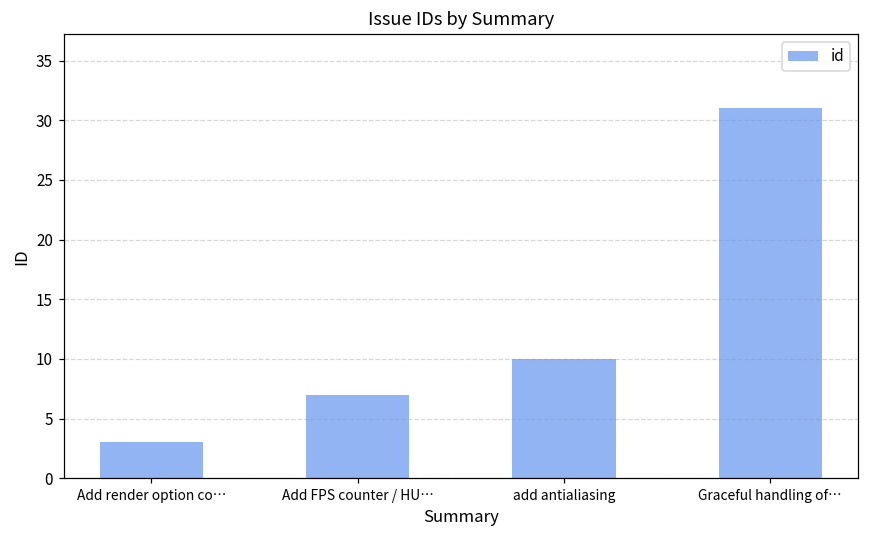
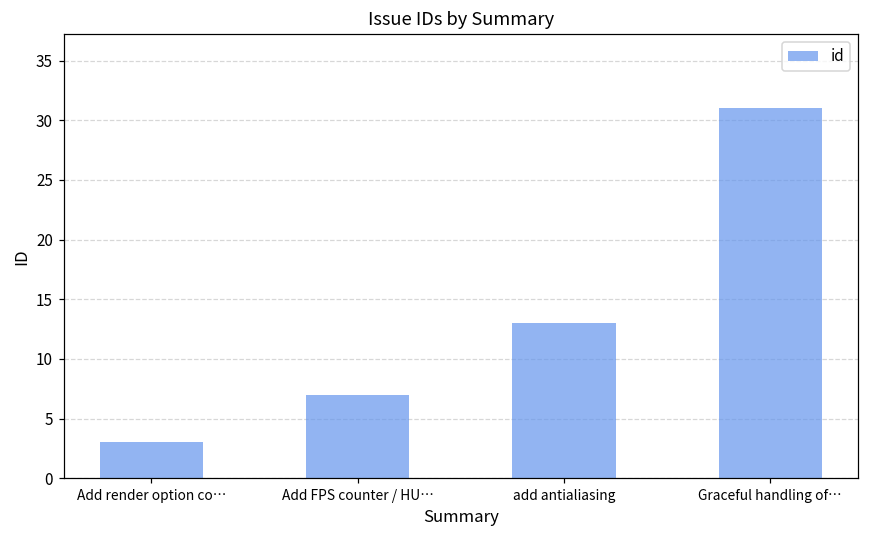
  {
    "Add render option co…": 3,
    "Add FPS counter / HU…": 7,
-   "add antialiasing": 10,
+   "add antialiasing": 13,
    "Graceful handling of…": 31
  }
